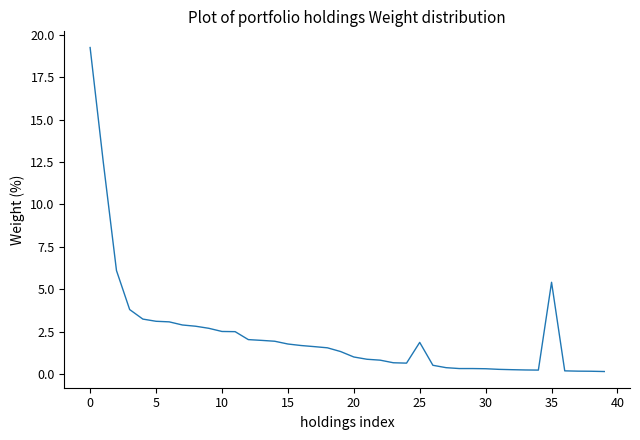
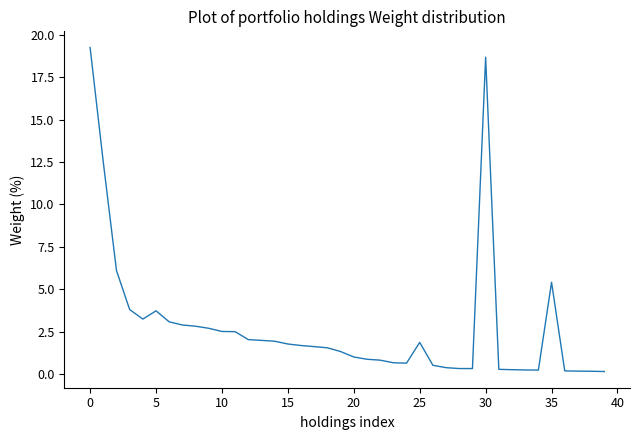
  {
    "0": 19.2,
-   "5": 3.1,
+   "5": 3.7,
    "10": 2.5,
    "15": 1.8,
    "20": 1.0,
    "25": 1.9,
-   "30": 0.3,
+   "30": 18.7,
    "35": 5.4
  }
